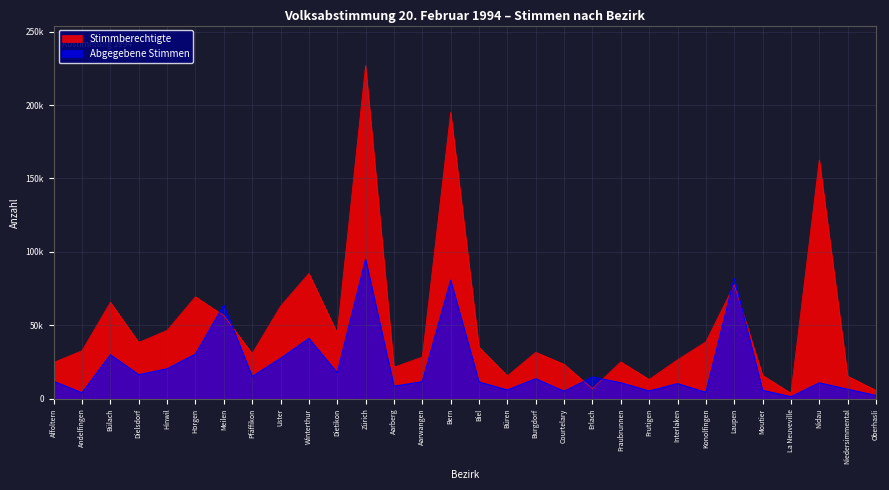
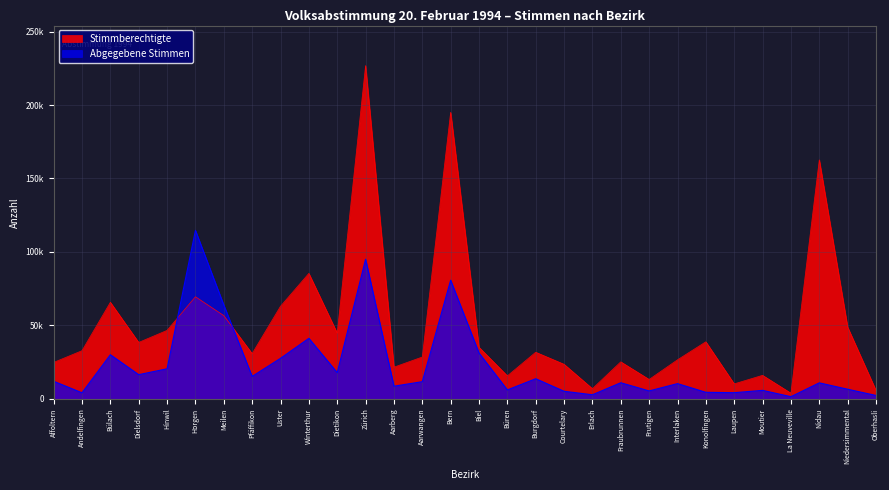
  {
    "Stimmberechtigte": {
      "Affoltern": 25000,
      "Andelfingen": 33000,
      "Bülach": 66000,
      "Dielsdorf": 38000,
      "Hinwil": 47000,
      "Horgen": 70000,
      "Meilen": 57000,
      "Pfäffikon": 31000,
      "Uster": 63000,
      "Winterthur": 85000,
      "Dietikon": 45000,
      "Zürich": 227000,
      "Aarberg": 22000,
      "Aarwangen": 28000,
      "Bern": 195000,
      "Biel": 35000,
      "Büren": 16000,
      "Burgdorf": 32000,
      "Courtelary": 24000,
      "Erlach": 7000,
      "Fraubrunnen": 25000,
      "Frutigen": 13000,
      "Interlaken": 27000,
      "Konolfingen": 39000,
-     "Laupen": 78000,
+     "Laupen": 10000,
      "Moutier": 16000,
      "La Neuveville": 4000,
      "Nidau": 163000,
-     "Niedersimmental": 15000,
+     "Niedersimmental": 49000,
      "Oberhasli": 6000
    },
    "Abgegebene Stimmen": {
      "Affoltern": 12000,
      "Andelfingen": 4000,
      "Bülach": 30000,
      "Dielsdorf": 16000,
      "Hinwil": 20000,
-     "Horgen": 30000,
+     "Horgen": 115000,
      "Meilen": 64000,
      "Pfäffikon": 15000,
      "Uster": 28000,
      "Winterthur": 41000,
      "Dietikon": 18000,
      "Zürich": 95000,
      "Aarberg": 9000,
      "Aarwangen": 12000,
      "Bern": 81000,
-     "Biel": 11000,
+     "Biel": 31000,
      "Büren": 6000,
      "Burgdorf": 14000,
      "Courtelary": 5000,
-     "Erlach": 15000,
+     "Erlach": 3000,
      "Fraubrunnen": 11000,
      "Frutigen": 5000,
      "Interlaken": 10000,
      "Konolfingen": 4000,
-     "Laupen": 82000,
+     "Laupen": 4000,
      "Moutier": 6000,
      "La Neuveville": 1000,
      "Nidau": 11000,
      "Niedersimmental": 7000,
      "Oberhasli": 2000
    }
  }
